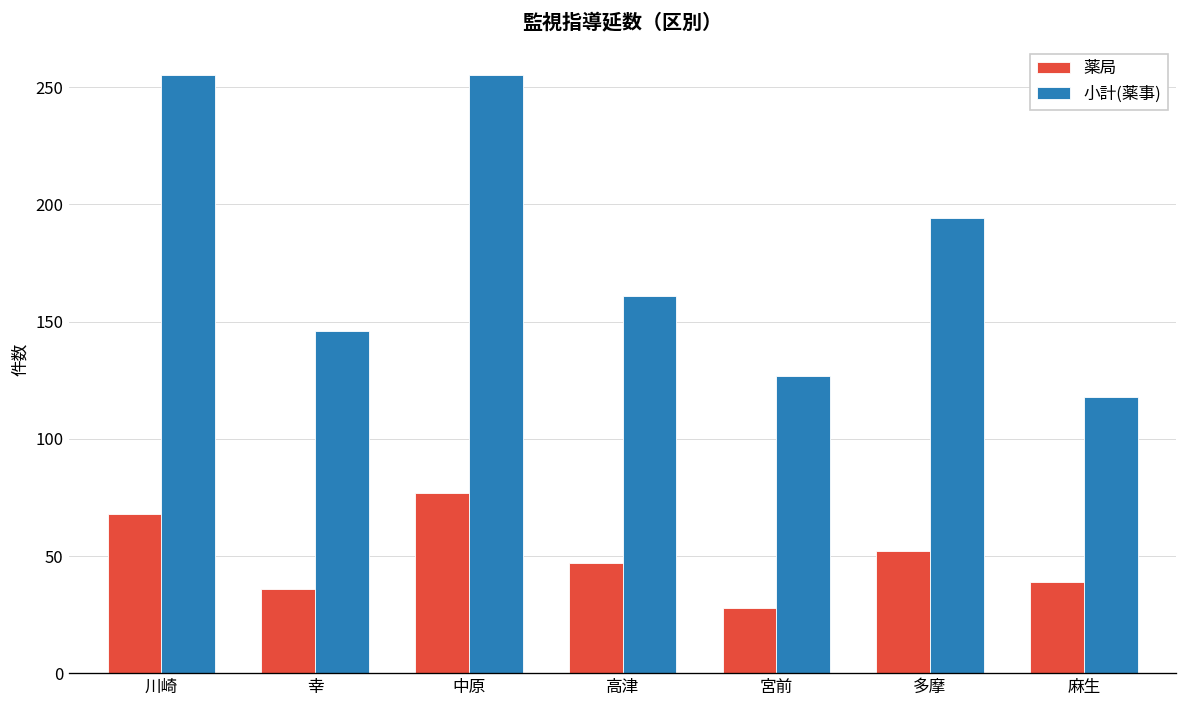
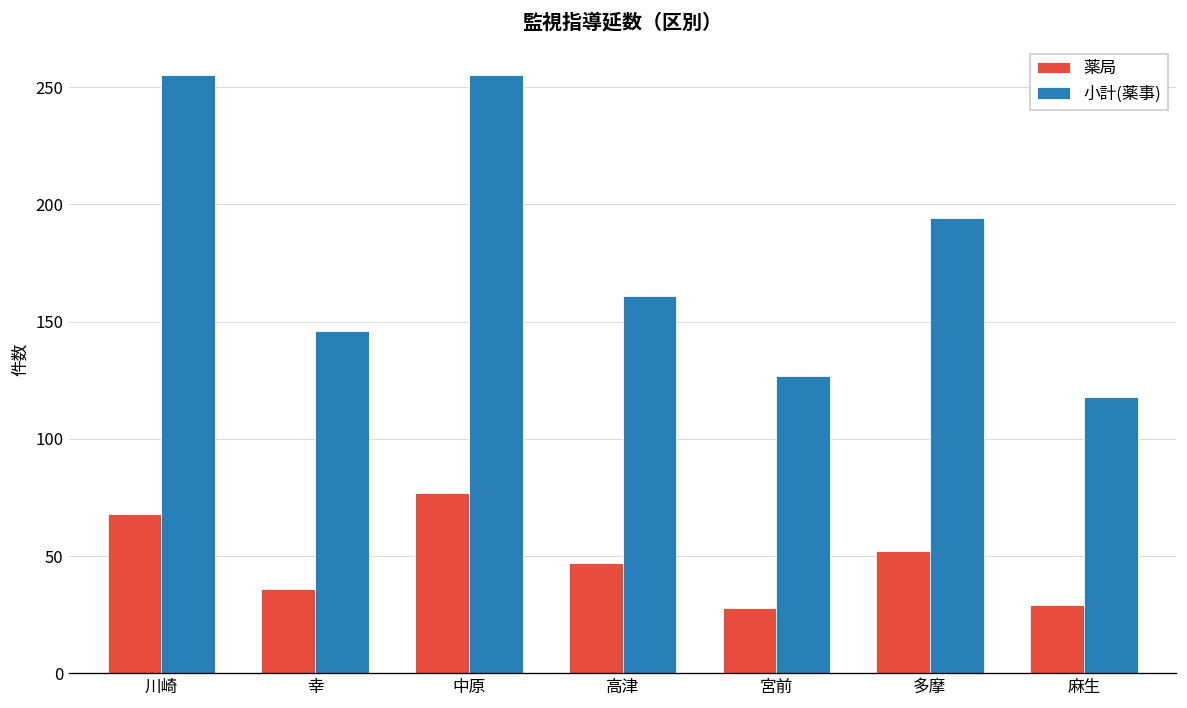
  {
    "薬局": {
      "川崎": 68,
      "幸": 36,
      "中原": 77,
      "高津": 47,
      "宮前": 28,
      "多摩": 52,
-     "麻生": 39
+     "麻生": 29
    },
    "小計(薬事)": {
      "川崎": 255,
      "幸": 146,
      "中原": 255,
      "高津": 161,
      "宮前": 127,
      "多摩": 194,
      "麻生": 118
    }
  }
